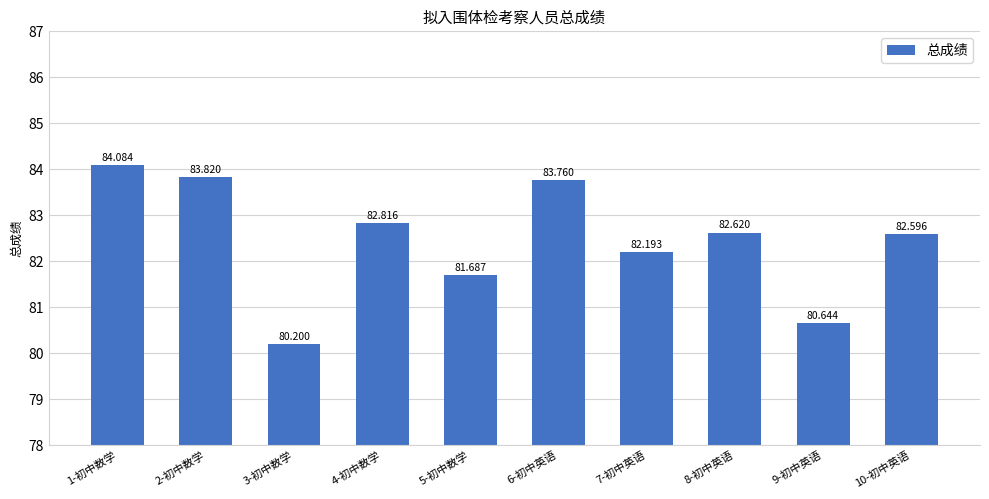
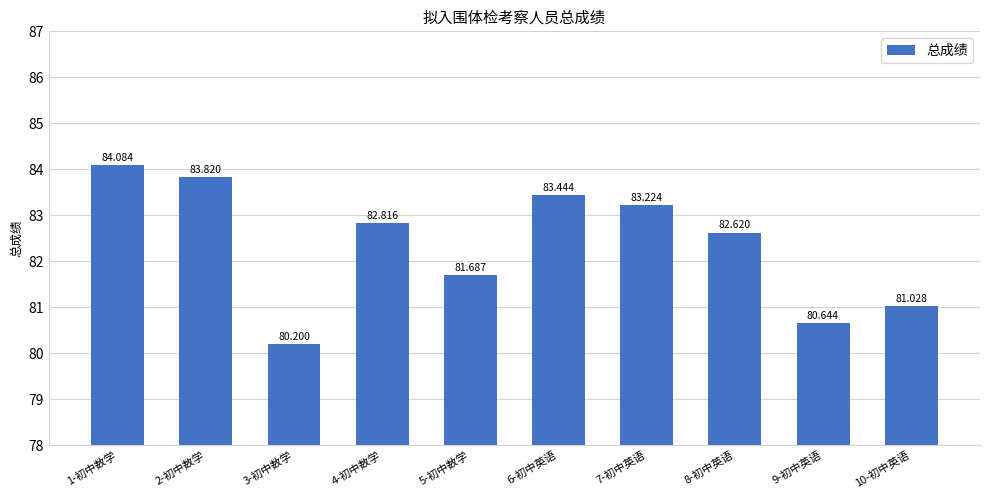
  {
    "1-初中数学": 84.084,
    "2-初中数学": 83.820,
    "3-初中数学": 80.200,
    "4-初中数学": 82.816,
    "5-初中数学": 81.687,
-   "6-初中英语": 83.760,
-   "7-初中英语": 82.193,
+   "6-初中英语": 83.444,
+   "7-初中英语": 83.224,
    "8-初中英语": 82.620,
    "9-初中英语": 80.644,
-   "10-初中英语": 82.596
+   "10-初中英语": 81.028
  }
